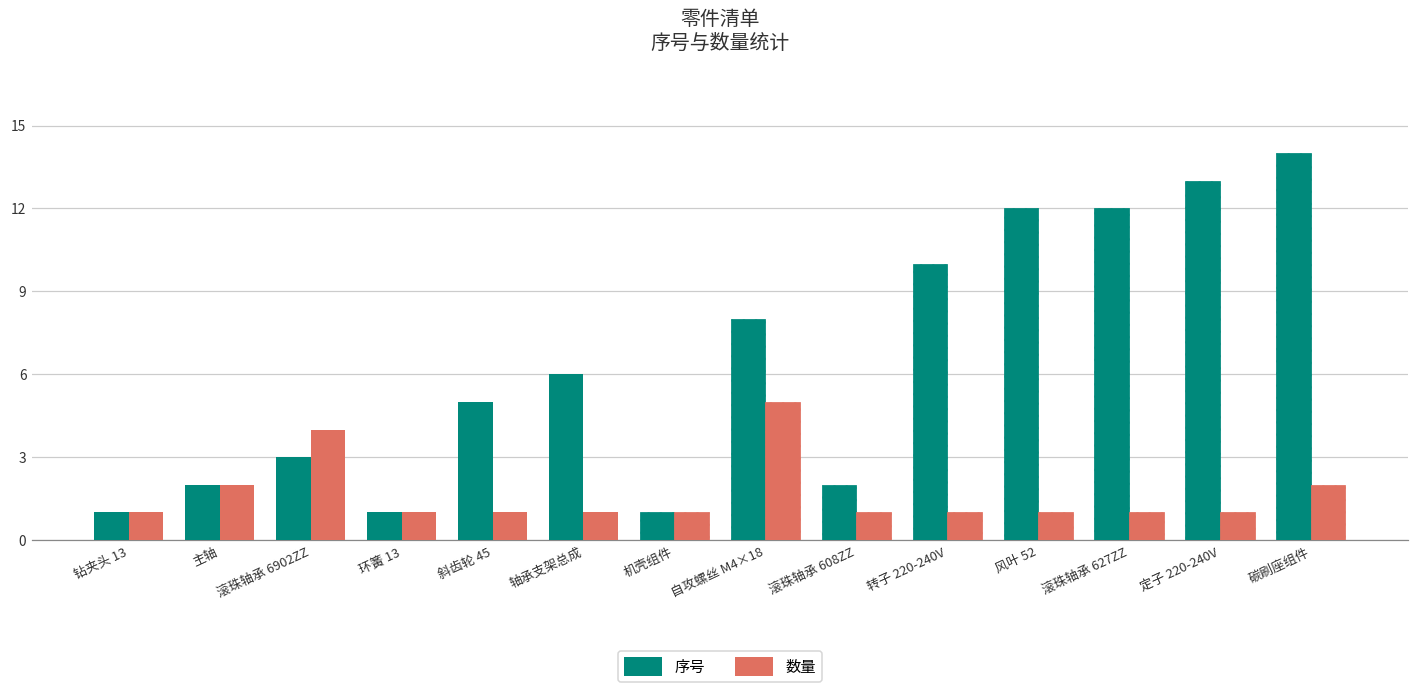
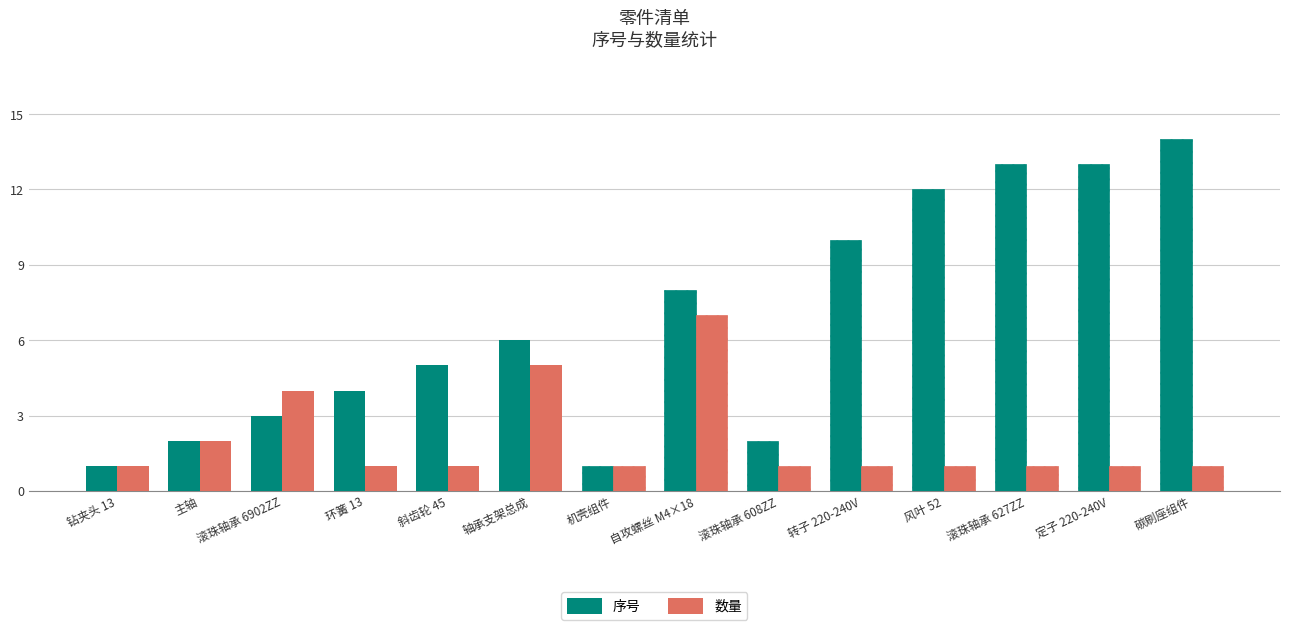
  {
    "序号": {
      "钻夹头 13": 1,
      "主轴": 2,
      "滚珠轴承 6902ZZ": 3,
-     "环簧 13": 1,
+     "环簧 13": 4,
      "斜齿轮 45": 5,
      "轴承支架总成": 6,
      "机壳组件": 1,
      "自攻螺丝 M4×18": 8,
      "滚珠轴承 608ZZ": 2,
      "转子 220-240V": 10,
      "风叶 52": 12,
-     "滚珠轴承 627ZZ": 12,
+     "滚珠轴承 627ZZ": 13,
      "定子 220-240V": 13,
      "碳刷座组件": 14
    },
    "数量": {
      "钻夹头 13": 1,
      "主轴": 2,
      "滚珠轴承 6902ZZ": 4,
      "环簧 13": 1,
      "斜齿轮 45": 1,
-     "轴承支架总成": 1,
+     "轴承支架总成": 5,
      "机壳组件": 1,
-     "自攻螺丝 M4×18": 5,
+     "自攻螺丝 M4×18": 7,
      "滚珠轴承 608ZZ": 1,
      "转子 220-240V": 1,
      "风叶 52": 1,
      "滚珠轴承 627ZZ": 1,
      "定子 220-240V": 1,
-     "碳刷座组件": 2
+     "碳刷座组件": 1
    }
  }
